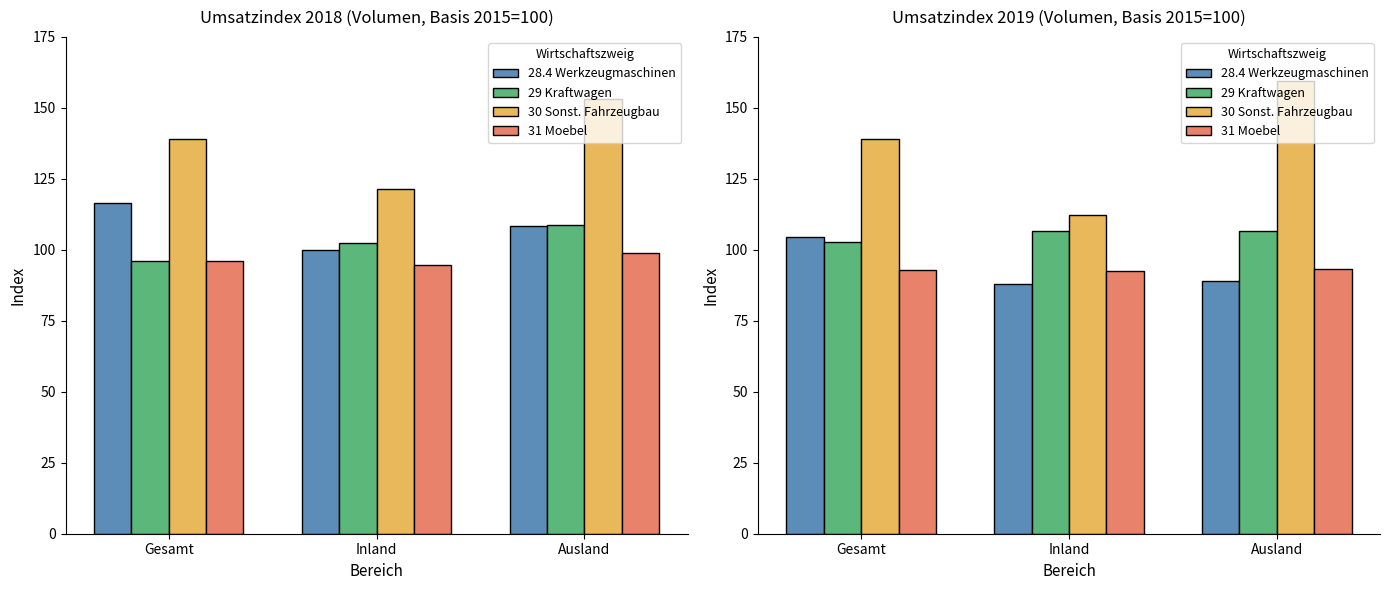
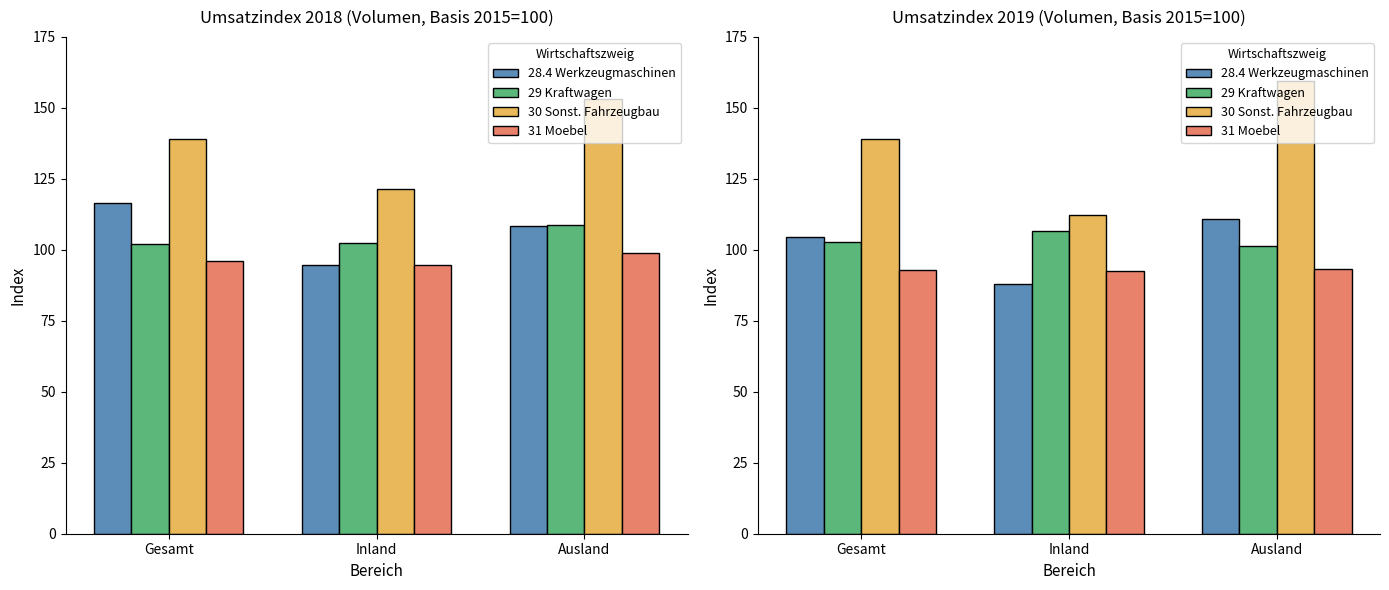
  {
    "Umsatzindex 2018 (Volumen, Basis 2015=100)": {
      "28.4 Werkzeugmaschinen": {
        "Gesamt": 116,
-       "Inland": 100,
+       "Inland": 95,
        "Ausland": 108
      },
      "29 Kraftwagen": {
-       "Gesamt": 96,
+       "Gesamt": 102,
        "Inland": 103,
        "Ausland": 109
      }
    },
    "Umsatzindex 2019 (Volumen, Basis 2015=100)": {
      "28.4 Werkzeugmaschinen": {
        "Gesamt": 105,
        "Inland": 88,
-       "Ausland": 89
+       "Ausland": 111
      },
      "29 Kraftwagen": {
        "Gesamt": 103,
        "Inland": 107,
-       "Ausland": 107
+       "Ausland": 101
      }
    }
  }
